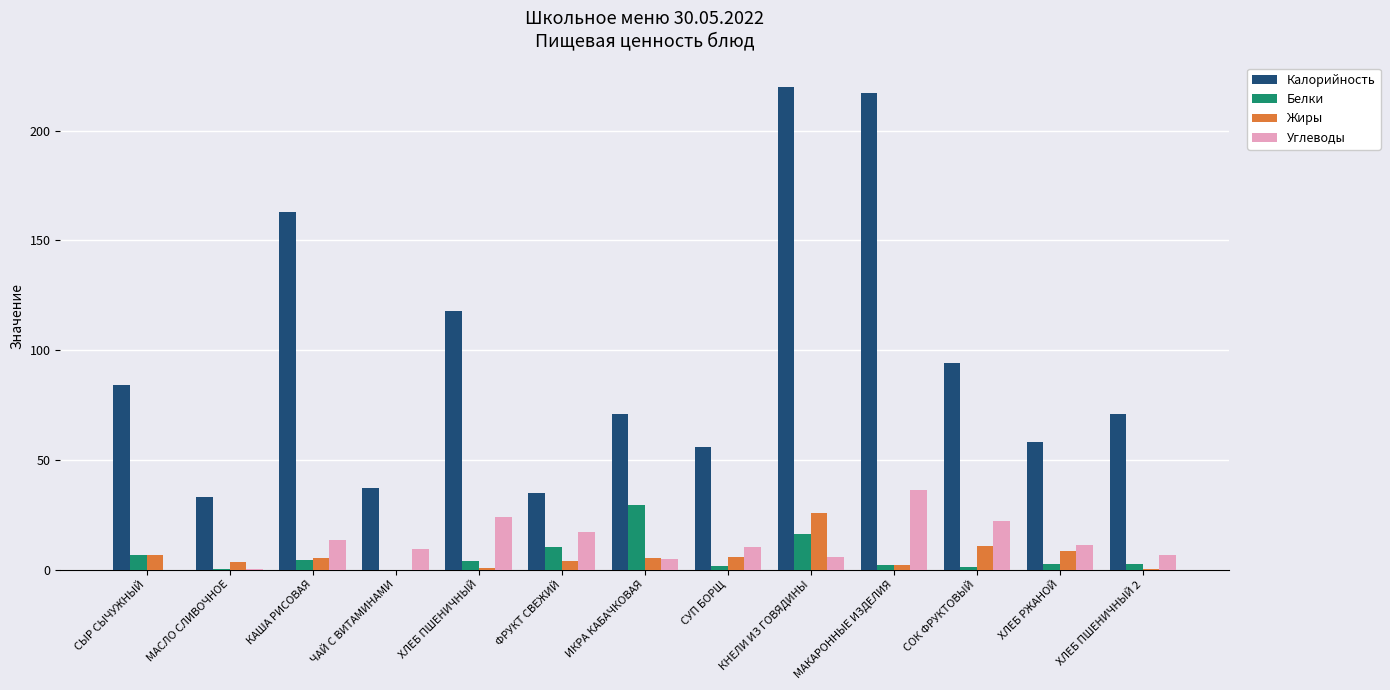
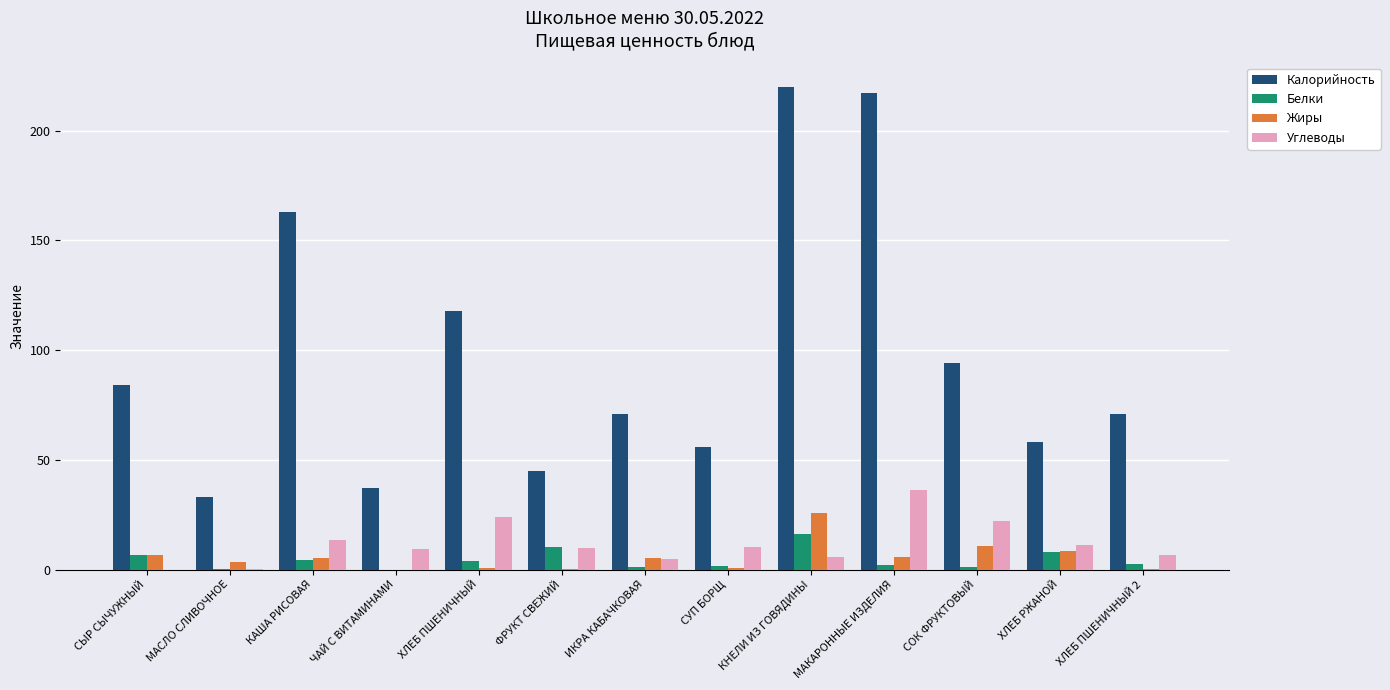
  {
    "Калорийность": {
      "СЫР СЫЧУЖНЫЙ": 84,
      "МАСЛО СЛИВОЧНОЕ": 33,
      "КАША РИСОВАЯ": 163,
      "ЧАЙ С ВИТАМИНАМИ": 37,
      "ХЛЕБ ПШЕНИЧНЫЙ": 118,
-     "ФРУКТ СВЕЖИЙ": 35,
+     "ФРУКТ СВЕЖИЙ": 45,
      "ИКРА КАБАЧКОВАЯ": 71,
      "СУП БОРЩ": 56,
      "КНЕЛИ ИЗ ГОВЯДИНЫ": 220,
      "МАКАРОННЫЕ ИЗДЕЛИЯ": 217,
      "СОК ФРУКТОВЫЙ": 94,
      "ХЛЕБ РЖАНОЙ": 58,
      "ХЛЕБ ПШЕНИЧНЫЙ 2": 71
    },
    "Белки": {
      "СЫР СЫЧУЖНЫЙ": 6,
      "КАША РИСОВАЯ": 4,
      "ЧАЙ С ВИТАМИНАМИ": 0,
      "ХЛЕБ ПШЕНИЧНЫЙ": 4,
      "ФРУКТ СВЕЖИЙ": 10,
-     "ИКРА КАБАЧКОВАЯ": 29,
+     "ИКРА КАБАЧКОВАЯ": 1,
      "СУП БОРЩ": 2,
      "КНЕЛИ ИЗ ГОВЯДИНЫ": 16,
      "МАКАРОННЫЕ ИЗДЕЛИЯ": 2,
-     "ХЛЕБ РЖАНОЙ": 2,
+     "ХЛЕБ РЖАНОЙ": 8,
      "ХЛЕБ ПШЕНИЧНЫЙ 2": 2
    },
    "Жиры": {
      "СЫР СЫЧУЖНЫЙ": 7,
      "МАСЛО СЛИВОЧНОЕ": 4,
      "КАША РИСОВАЯ": 5,
      "ЧАЙ С ВИТАМИНАМИ": 0,
-     "ФРУКТ СВЕЖИЙ": 4,
+     "ФРУКТ СВЕЖИЙ": 0,
      "ИКРА КАБАЧКОВАЯ": 5,
-     "СУП БОРЩ": 6,
+     "СУП БОРЩ": 1,
      "КНЕЛИ ИЗ ГОВЯДИНЫ": 26,
-     "МАКАРОННЫЕ ИЗДЕЛИЯ": 2,
+     "МАКАРОННЫЕ ИЗДЕЛИЯ": 6,
      "СОК ФРУКТОВЫЙ": 11,
      "ХЛЕБ РЖАНОЙ": 9
    },
    "Углеводы": {
      "СЫР СЫЧУЖНЫЙ": 0,
      "КАША РИСОВАЯ": 13,
      "ЧАЙ С ВИТАМИНАМИ": 9,
      "ХЛЕБ ПШЕНИЧНЫЙ": 24,
-     "ФРУКТ СВЕЖИЙ": 17,
+     "ФРУКТ СВЕЖИЙ": 10,
      "ИКРА КАБАЧКОВАЯ": 5,
      "СУП БОРЩ": 10,
      "КНЕЛИ ИЗ ГОВЯДИНЫ": 6,
      "МАКАРОННЫЕ ИЗДЕЛИЯ": 36,
      "СОК ФРУКТОВЫЙ": 22,
      "ХЛЕБ РЖАНОЙ": 11,
      "ХЛЕБ ПШЕНИЧНЫЙ 2": 7
    }
  }
